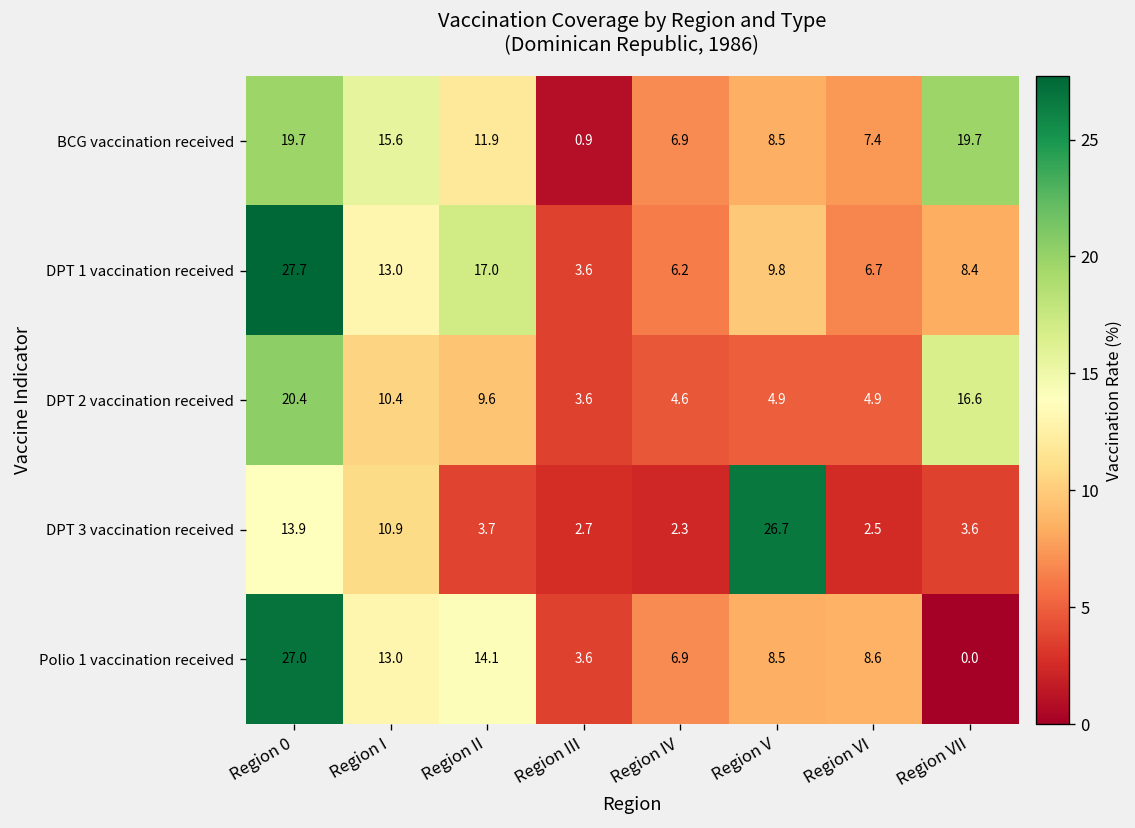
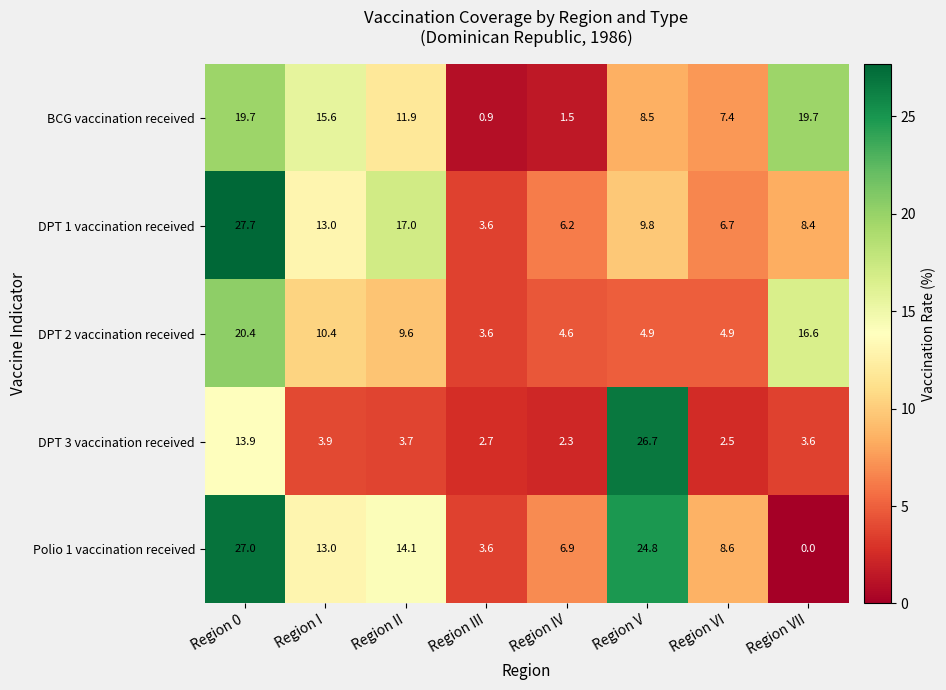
  {
    "BCG vaccination received": {
      "Region 0": 19.7,
      "Region I": 15.6,
      "Region II": 11.9,
      "Region III": 0.9,
-     "Region IV": 6.9,
+     "Region IV": 1.5,
      "Region V": 8.5,
      "Region VI": 7.4,
      "Region VII": 19.7
    },
    "DPT 1 vaccination received": {
      "Region 0": 27.7,
      "Region I": 13.0,
      "Region II": 17.0,
      "Region III": 3.6,
      "Region IV": 6.2,
      "Region V": 9.8,
      "Region VI": 6.7,
      "Region VII": 8.4
    },
    "DPT 2 vaccination received": {
      "Region 0": 20.4,
      "Region I": 10.4,
      "Region II": 9.6,
      "Region III": 3.6,
      "Region IV": 4.6,
      "Region V": 4.9,
      "Region VI": 4.9,
      "Region VII": 16.6
    },
    "DPT 3 vaccination received": {
      "Region 0": 13.9,
-     "Region I": 10.9,
+     "Region I": 3.9,
      "Region II": 3.7,
      "Region III": 2.7,
      "Region IV": 2.3,
      "Region V": 26.7,
      "Region VI": 2.5,
      "Region VII": 3.6
    },
    "Polio 1 vaccination received": {
      "Region 0": 27.0,
      "Region I": 13.0,
      "Region II": 14.1,
      "Region III": 3.6,
      "Region IV": 6.9,
-     "Region V": 8.5,
+     "Region V": 24.8,
      "Region VI": 8.6,
      "Region VII": 0.0
    }
  }
